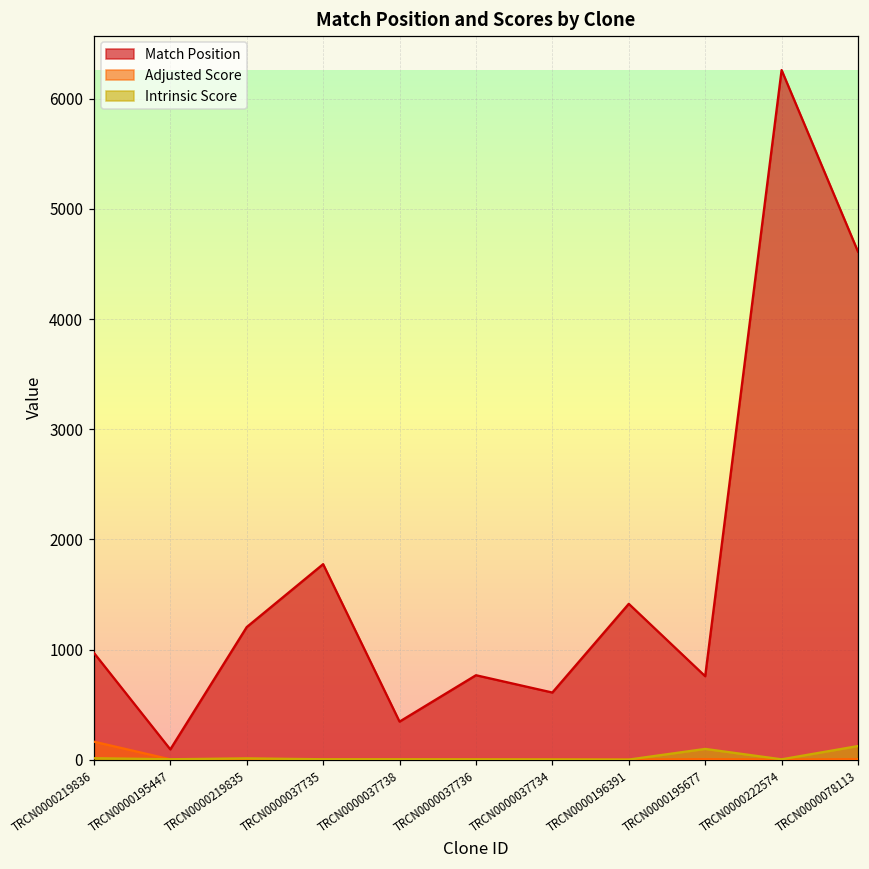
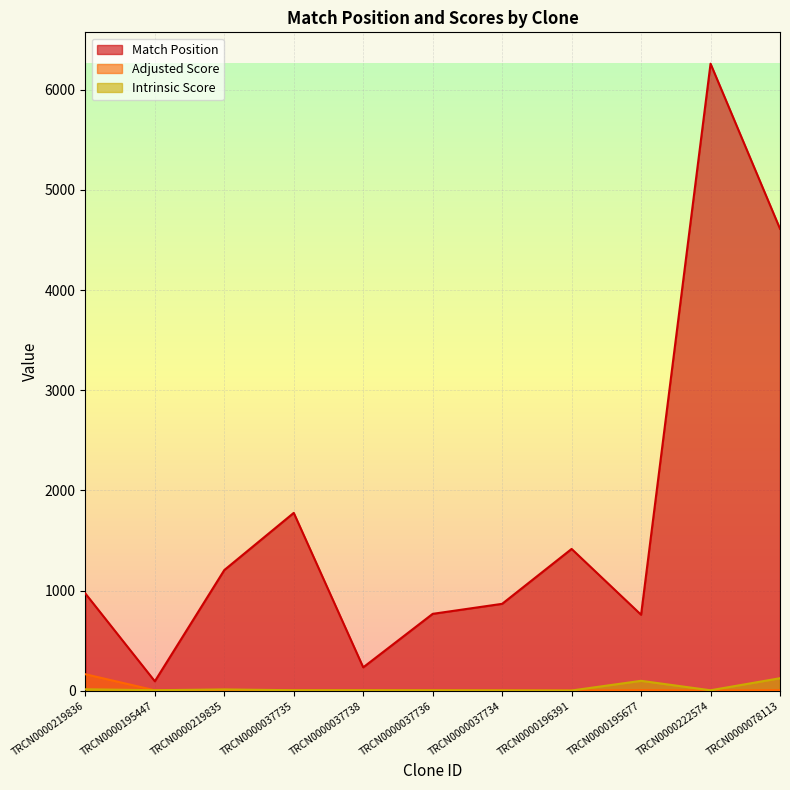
  {
    "Match Position": {
      "TRCN0000219836": 970,
      "TRCN0000195447": 100,
      "TRCN0000219835": 1210,
      "TRCN0000037735": 1780,
-     "TRCN0000037738": 350,
+     "TRCN0000037738": 230,
      "TRCN0000037736": 770,
-     "TRCN0000037734": 610,
+     "TRCN0000037734": 870,
      "TRCN0000196391": 1420,
      "TRCN0000195677": 760,
      "TRCN0000222574": 6260,
      "TRCN0000078113": 4610
    },
    "Adjusted Score": {
      "TRCN0000219836": 170,
      "TRCN0000195677": 10,
      "TRCN0000078113": 10
    },
    "Intrinsic Score": {
      "TRCN0000219836": 20,
      "TRCN0000195677": 100,
      "TRCN0000078113": 130
    }
  }
